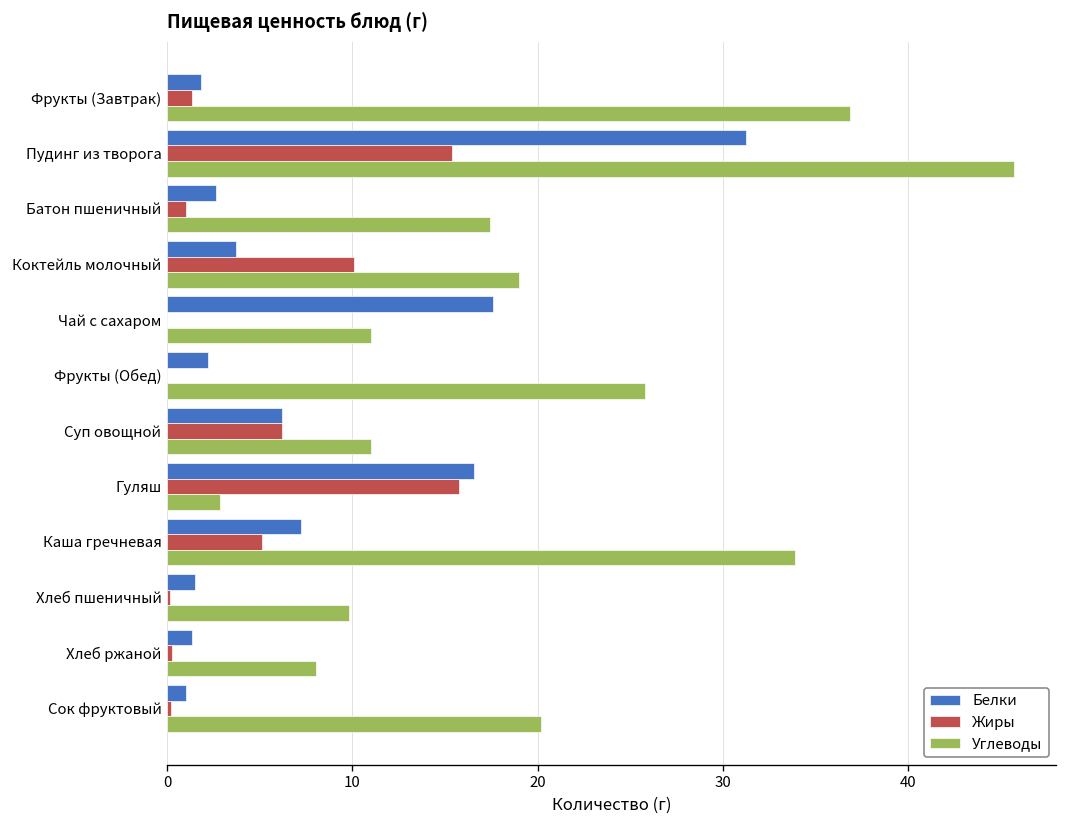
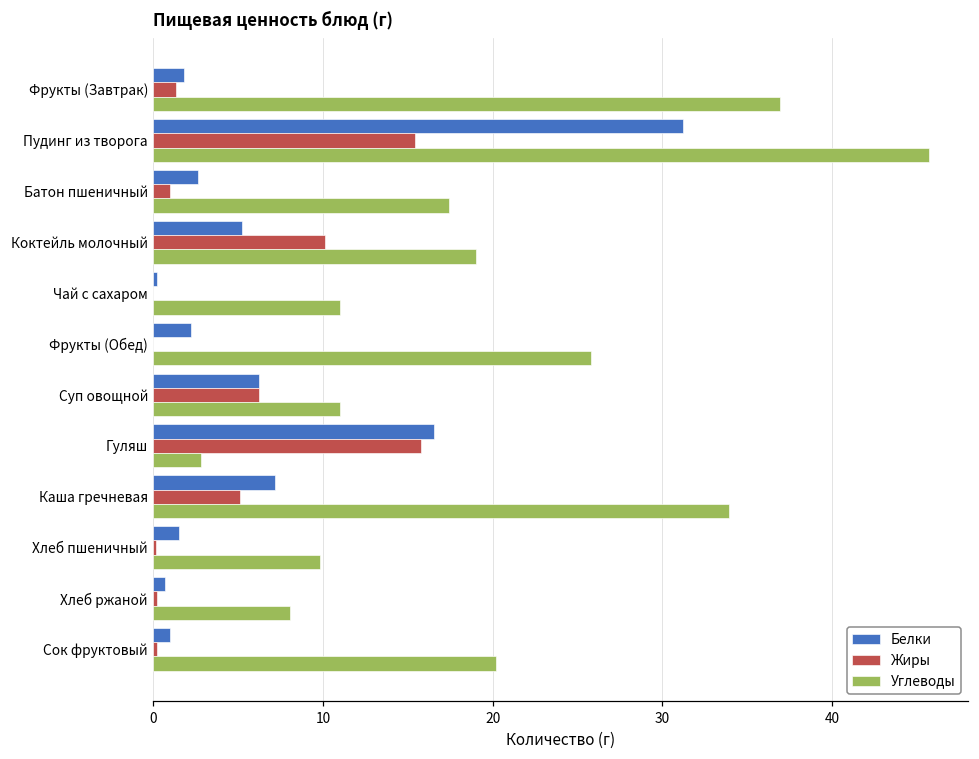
  {
    "Белки": {
      "Фрукты (Завтрак)": 1.8,
      "Пудинг из творога": 31.2,
      "Батон пшеничный": 2.6,
-     "Коктейль молочный": 3.7,
-     "Чай с сахаром": 17.6,
+     "Коктейль молочный": 5.2,
+     "Чай с сахаром": 0.2,
      "Фрукты (Обед)": 2.2,
      "Суп овощной": 6.2,
      "Гуляш": 16.6,
      "Каша гречневая": 7.2,
      "Хлеб пшеничный": 1.5,
-     "Хлеб ржаной": 1.3,
+     "Хлеб ржаной": 0.7,
      "Сок фруктовый": 1.0
    },
    "Жиры": {
      "Фрукты (Завтрак)": 1.4,
      "Пудинг из творога": 15.4,
      "Батон пшеничный": 1.0,
      "Коктейль молочный": 10.1,
      "Чай с сахаром": 0.0,
      "Фрукты (Обед)": 0.0,
      "Суп овощной": 6.2,
      "Гуляш": 15.8,
      "Каша гречневая": 5.1,
      "Хлеб ржаной": 0.2,
      "Сок фруктовый": 0.2
    },
    "Углеводы": {
      "Фрукты (Завтрак)": 36.9,
      "Пудинг из творога": 45.7,
      "Батон пшеничный": 17.4,
      "Коктейль молочный": 19.0,
      "Чай с сахаром": 11.0,
      "Фрукты (Обед)": 25.8,
      "Суп овощной": 11.0,
      "Гуляш": 2.8,
      "Каша гречневая": 33.9,
      "Хлеб пшеничный": 9.8,
      "Хлеб ржаной": 8.0,
      "Сок фруктовый": 20.2
    }
  }
